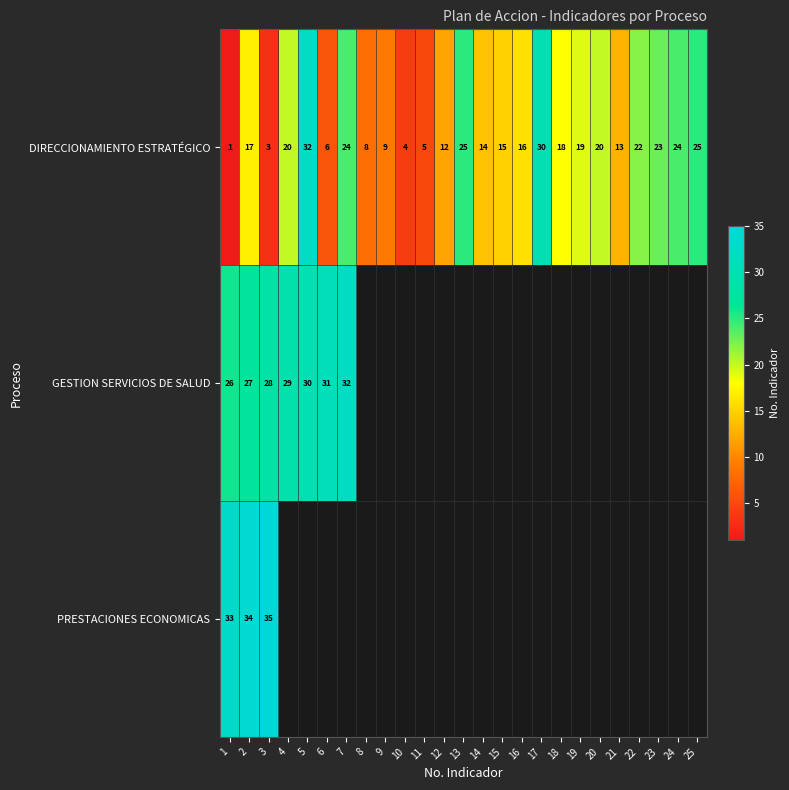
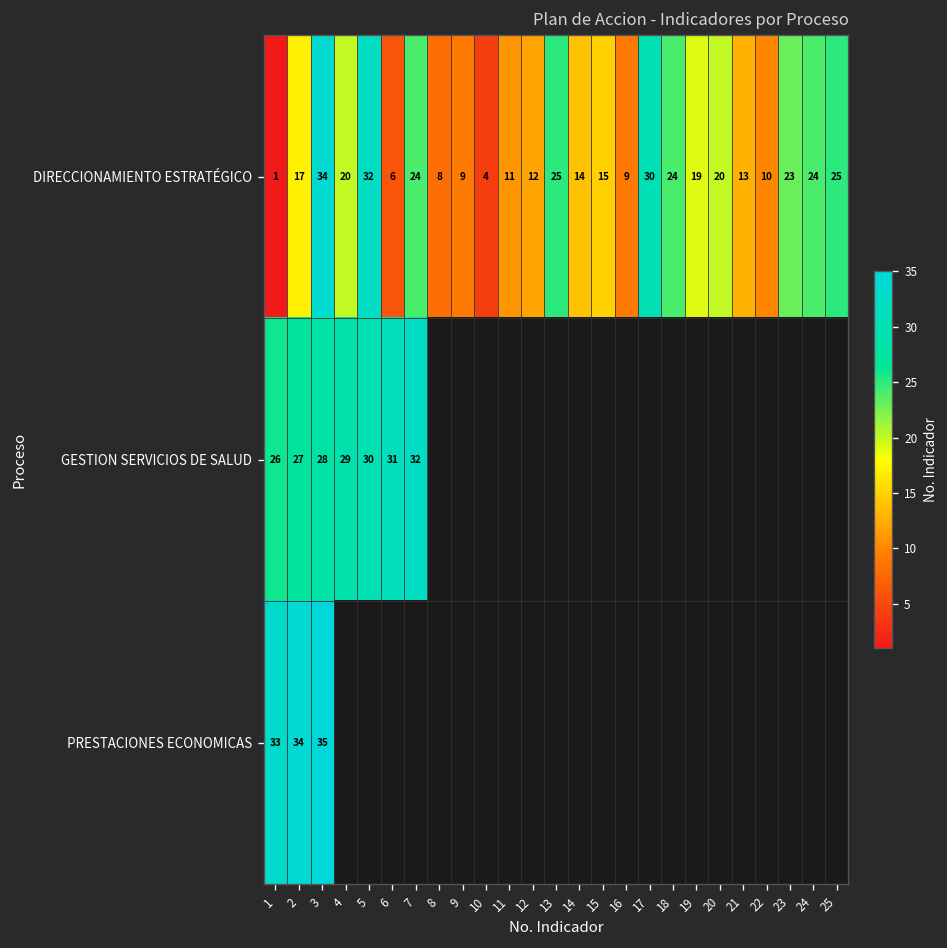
  {
    "DIRECCIONAMIENTO ESTRATÉGICO": {
      "1": 1,
      "2": 17,
-     "3": 3,
+     "3": 34,
      "4": 20,
      "5": 32,
      "6": 6,
      "7": 24,
      "8": 8,
      "9": 9,
      "10": 4,
-     "11": 5,
+     "11": 11,
      "12": 12,
      "13": 25,
      "14": 14,
      "15": 15,
-     "16": 16,
+     "16": 9,
      "17": 30,
-     "18": 18,
+     "18": 24,
      "19": 19,
      "20": 20,
      "21": 13,
-     "22": 22,
+     "22": 10,
      "23": 23,
      "24": 24,
      "25": 25
    },
    "GESTION SERVICIOS DE SALUD": {
      "1": 26,
      "2": 27,
      "3": 28,
      "4": 29,
      "5": 30,
      "6": 31,
      "7": 32
    },
    "PRESTACIONES ECONOMICAS": {
      "1": 33,
      "2": 34,
      "3": 35
    }
  }
